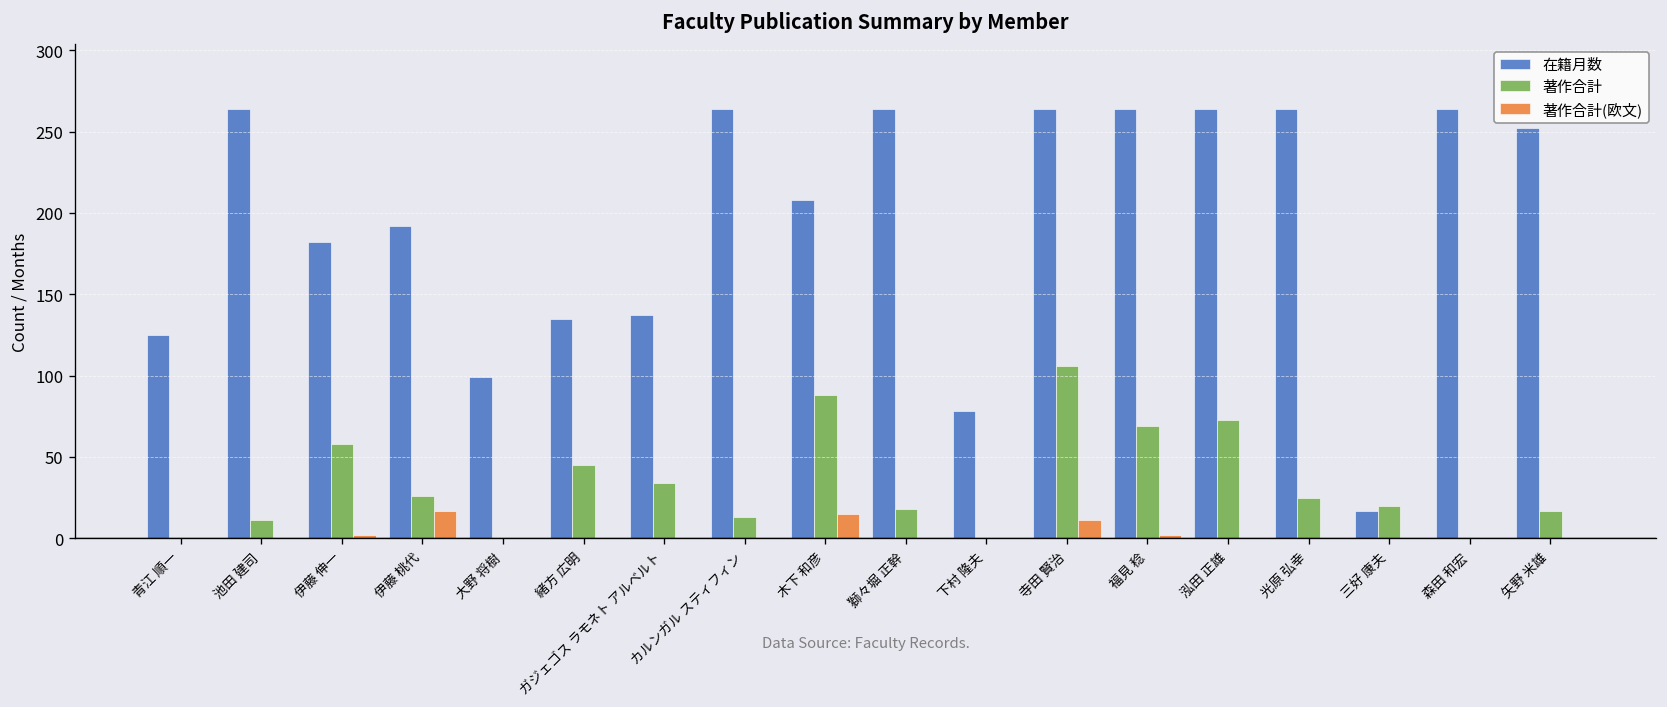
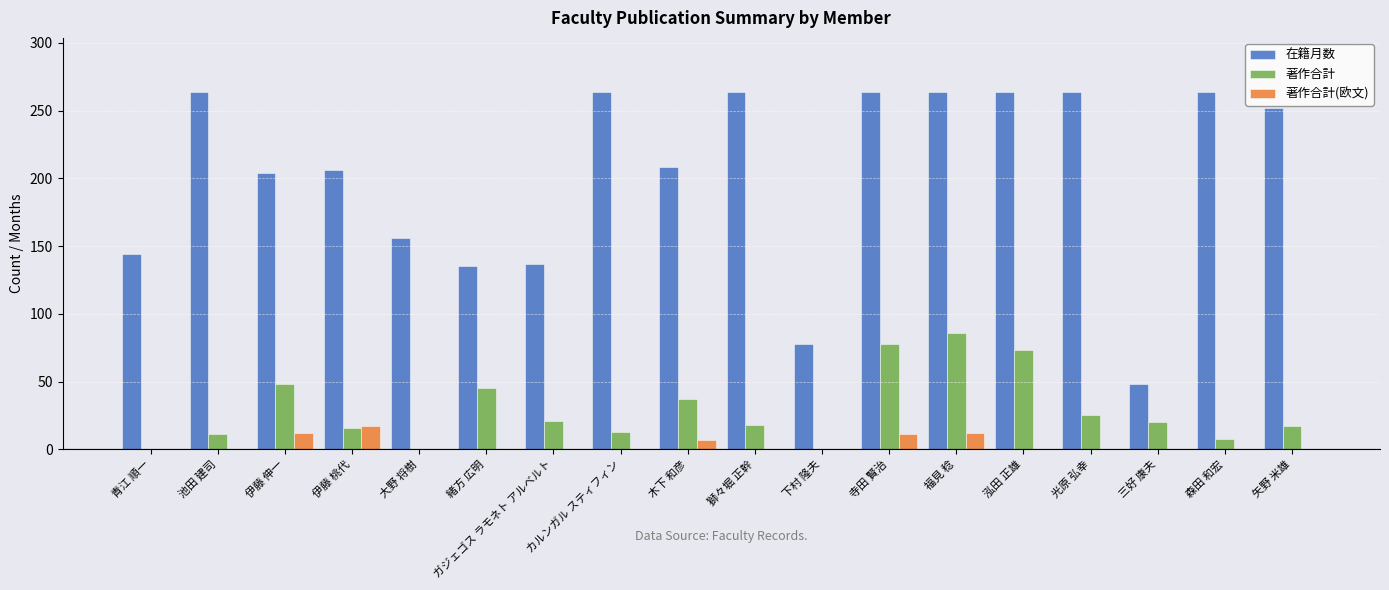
  {
    "在籍月数": {
-     "青江 順一": 125,
+     "青江 順一": 144,
      "池田 建司": 264,
-     "伊藤 伸一": 182,
-     "伊藤 桃代": 192,
-     "大野 将樹": 99,
+     "伊藤 伸一": 204,
+     "伊藤 桃代": 206,
+     "大野 将樹": 156,
      "緒方 広明": 135,
      "ガジェゴス ラモネト アルベルト": 137,
      "カルンガル スティフィン": 264,
      "木下 和彦": 208,
      "獅々堀 正幹": 264,
      "下村 隆夫": 78,
      "寺田 賢治": 264,
      "福見 稔": 264,
      "泓田 正雄": 264,
      "光原 弘幸": 264,
-     "三好 康夫": 17,
+     "三好 康夫": 48,
      "森田 和宏": 264,
      "矢野 米雄": 252
    },
    "著作合計": {
      "青江 順一": 0,
      "池田 建司": 11,
-     "伊藤 伸一": 58,
-     "伊藤 桃代": 26,
+     "伊藤 伸一": 48,
+     "伊藤 桃代": 16,
      "大野 将樹": 0,
      "緒方 広明": 45,
-     "ガジェゴス ラモネト アルベルト": 34,
+     "ガジェゴス ラモネト アルベルト": 21,
      "カルンガル スティフィン": 13,
-     "木下 和彦": 88,
+     "木下 和彦": 37,
      "獅々堀 正幹": 18,
      "下村 隆夫": 0,
-     "寺田 賢治": 106,
-     "福見 稔": 69,
+     "寺田 賢治": 78,
+     "福見 稔": 86,
      "泓田 正雄": 73,
      "光原 弘幸": 25,
      "三好 康夫": 20,
-     "森田 和宏": 1,
+     "森田 和宏": 8,
      "矢野 米雄": 17
    },
    "著作合計(欧文)": {
      "青江 順一": 0,
      "池田 建司": 0,
-     "伊藤 伸一": 2,
+     "伊藤 伸一": 12,
      "伊藤 桃代": 17,
      "大野 将樹": 0,
      "緒方 広明": 0,
      "ガジェゴス ラモネト アルベルト": 0,
      "カルンガル スティフィン": 0,
-     "木下 和彦": 15,
+     "木下 和彦": 7,
      "獅々堀 正幹": 0,
      "下村 隆夫": 0,
      "寺田 賢治": 11,
-     "福見 稔": 2,
+     "福見 稔": 12,
      "泓田 正雄": 0,
      "光原 弘幸": 0,
      "三好 康夫": 0,
      "森田 和宏": 0,
      "矢野 米雄": 0
    }
  }
